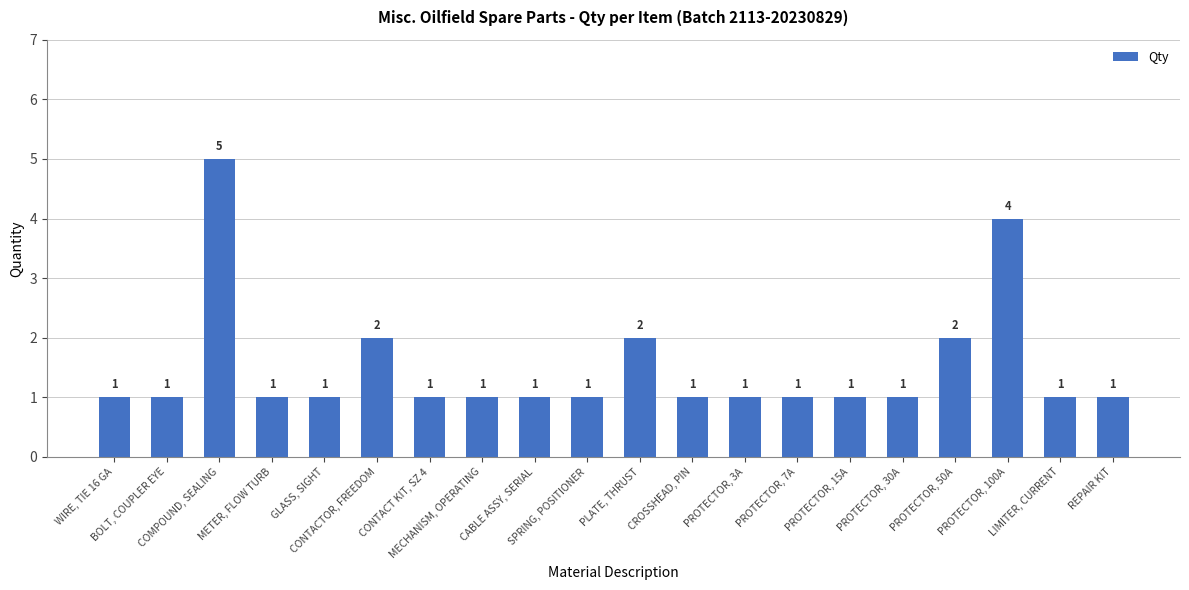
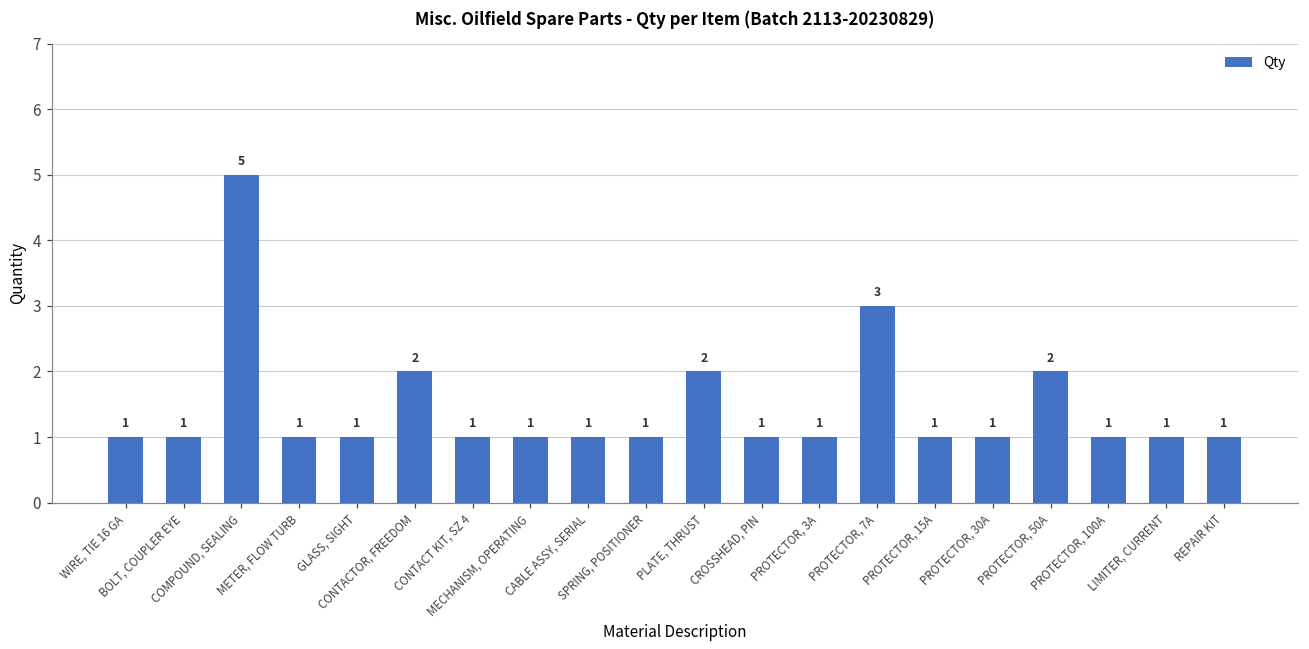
  {
    "WIRE, TIE 16 GA": 1,
    "BOLT, COUPLER EYE": 1,
    "COMPOUND, SEALING": 5,
    "METER, FLOW TURB": 1,
    "GLASS, SIGHT": 1,
    "CONTACTOR, FREEDOM": 2,
    "CONTACT KIT, SZ 4": 1,
    "MECHANISM, OPERATING": 1,
    "CABLE ASSY, SERIAL": 1,
    "SPRING, POSITIONER": 1,
    "PLATE, THRUST": 2,
    "CROSSHEAD, PIN": 1,
    "PROTECTOR, 3A": 1,
-   "PROTECTOR, 7A": 1,
+   "PROTECTOR, 7A": 3,
    "PROTECTOR, 15A": 1,
    "PROTECTOR, 30A": 1,
    "PROTECTOR, 50A": 2,
-   "PROTECTOR, 100A": 4,
+   "PROTECTOR, 100A": 1,
    "LIMITER, CURRENT": 1,
    "REPAIR KIT": 1
  }
